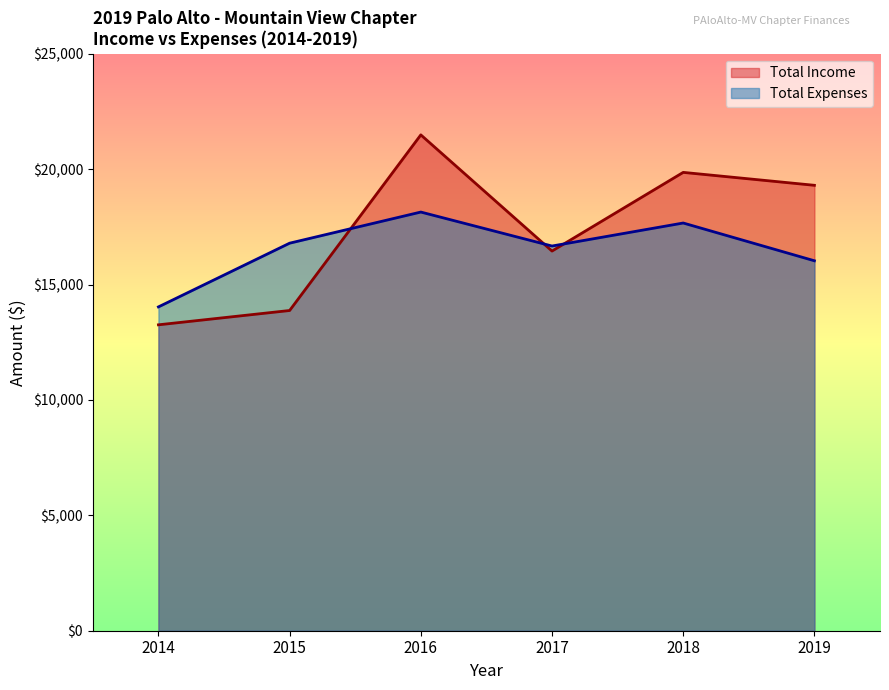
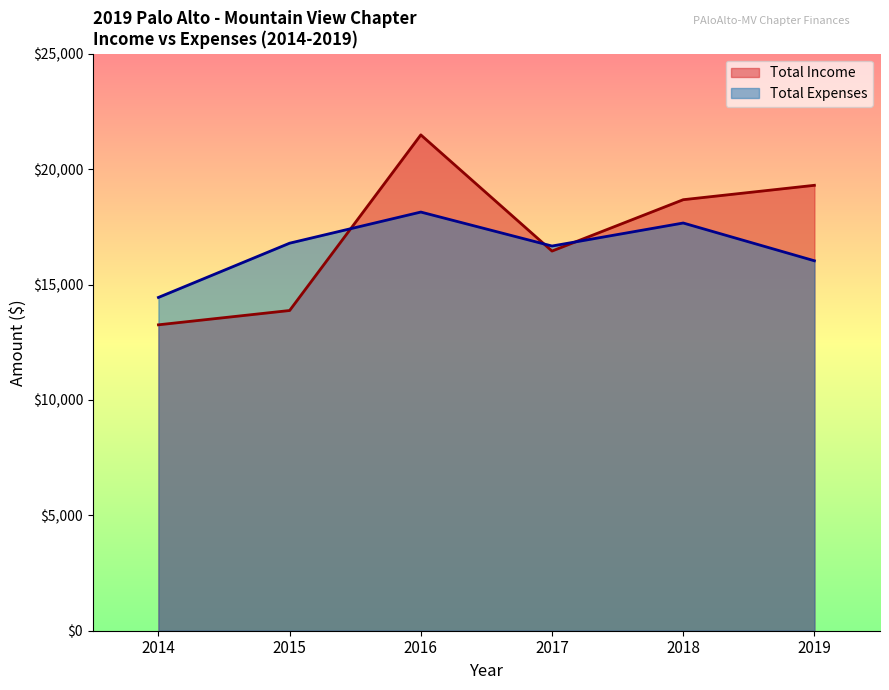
  {
    "Total Income": {
      "2014": "$13,300",
      "2015": "$13,900",
      "2016": "$21,500",
      "2017": "$16,500",
-     "2018": "$19,900",
+     "2018": "$18,700",
      "2019": "$19,300"
    },
    "Total Expenses": {
-     "2014": "$14,000",
+     "2014": "$14,400",
      "2015": "$16,800",
      "2016": "$18,100",
      "2017": "$16,700",
      "2018": "$17,700",
      "2019": "$16,000"
    }
  }
